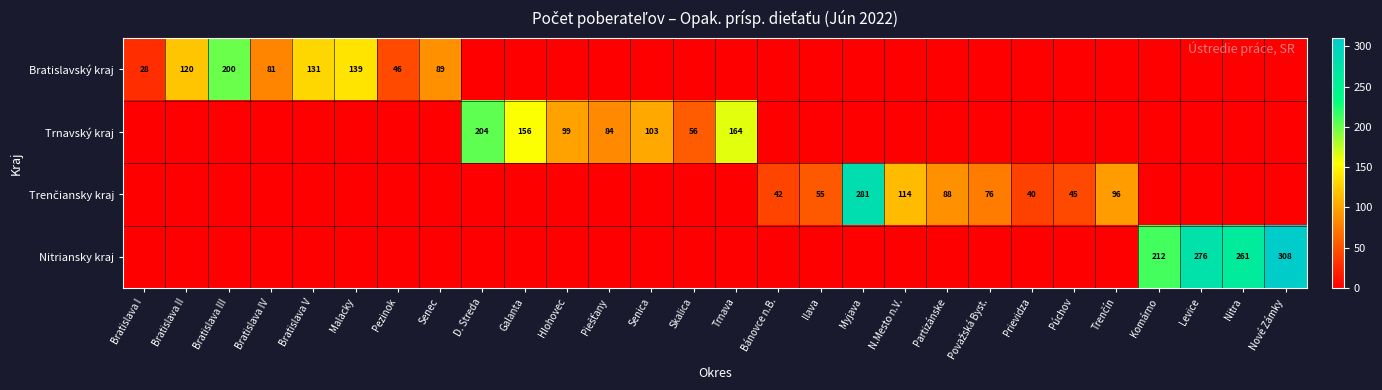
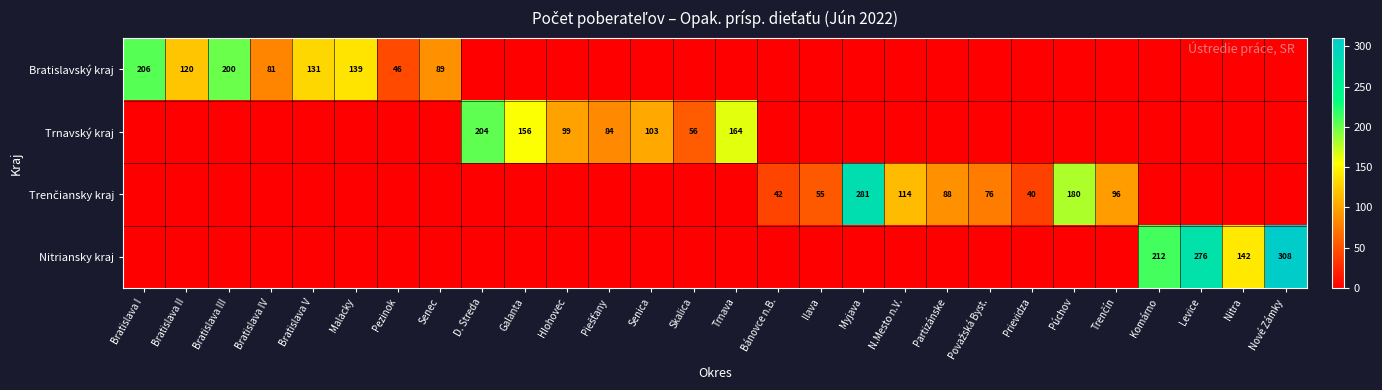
  {
    "Bratislavský kraj": {
-     "Bratislava I": 28,
+     "Bratislava I": 206,
      "Bratislava II": 120,
      "Bratislava III": 200,
      "Bratislava IV": 81,
      "Bratislava V": 131,
      "Malacky": 139,
      "Pezinok": 46,
      "Senec": 89
    },
    "Trnavský kraj": {
      "D. Streda": 204,
      "Galanta": 156,
      "Hlohovec": 99,
      "Piešťany": 84,
      "Senica": 103,
      "Skalica": 56,
      "Trnava": 164
    },
    "Trenčiansky kraj": {
      "Bánovce n.B.": 42,
      "Ilava": 55,
      "Myjava": 281,
      "N.Mesto n.V.": 114,
      "Partizánske": 88,
      "Považská Byst.": 76,
      "Prievidza": 40,
-     "Púchov": 45,
+     "Púchov": 180,
      "Trenčín": 96
    },
    "Nitriansky kraj": {
      "Komárno": 212,
      "Levice": 276,
-     "Nitra": 261,
+     "Nitra": 142,
      "Nové Zámky": 308
    }
  }
